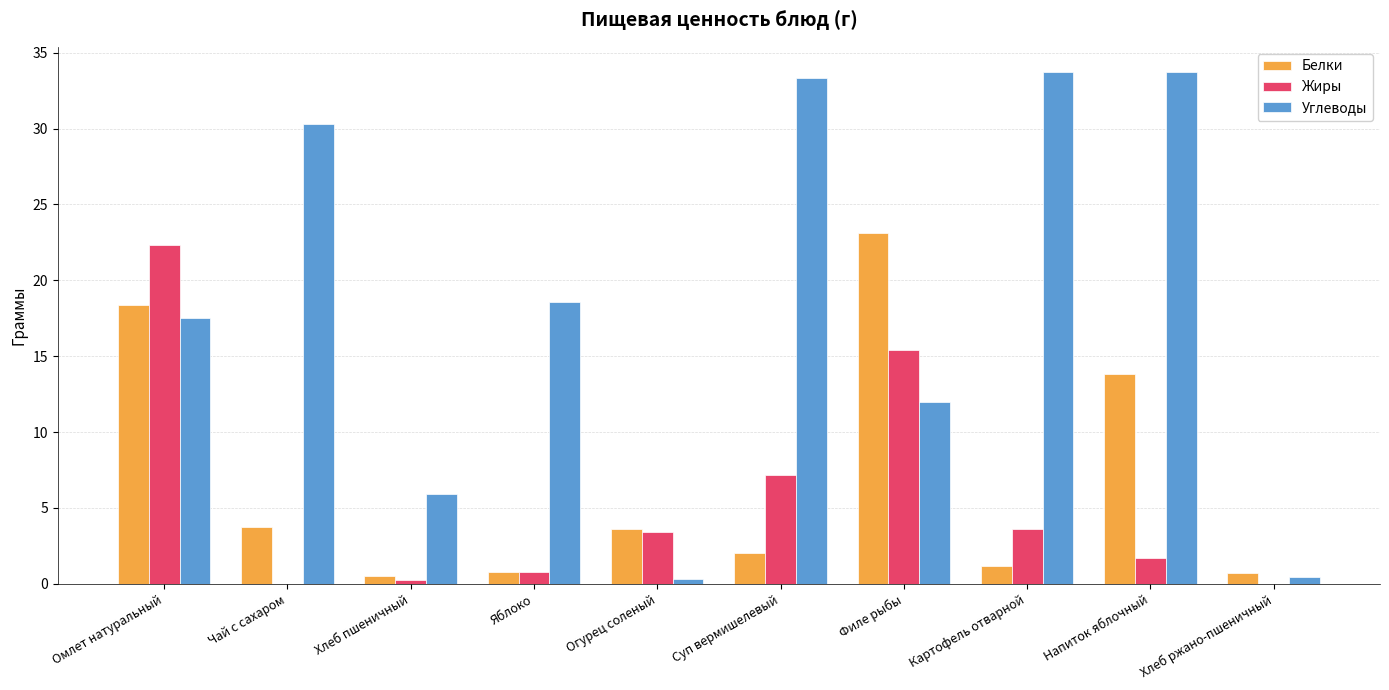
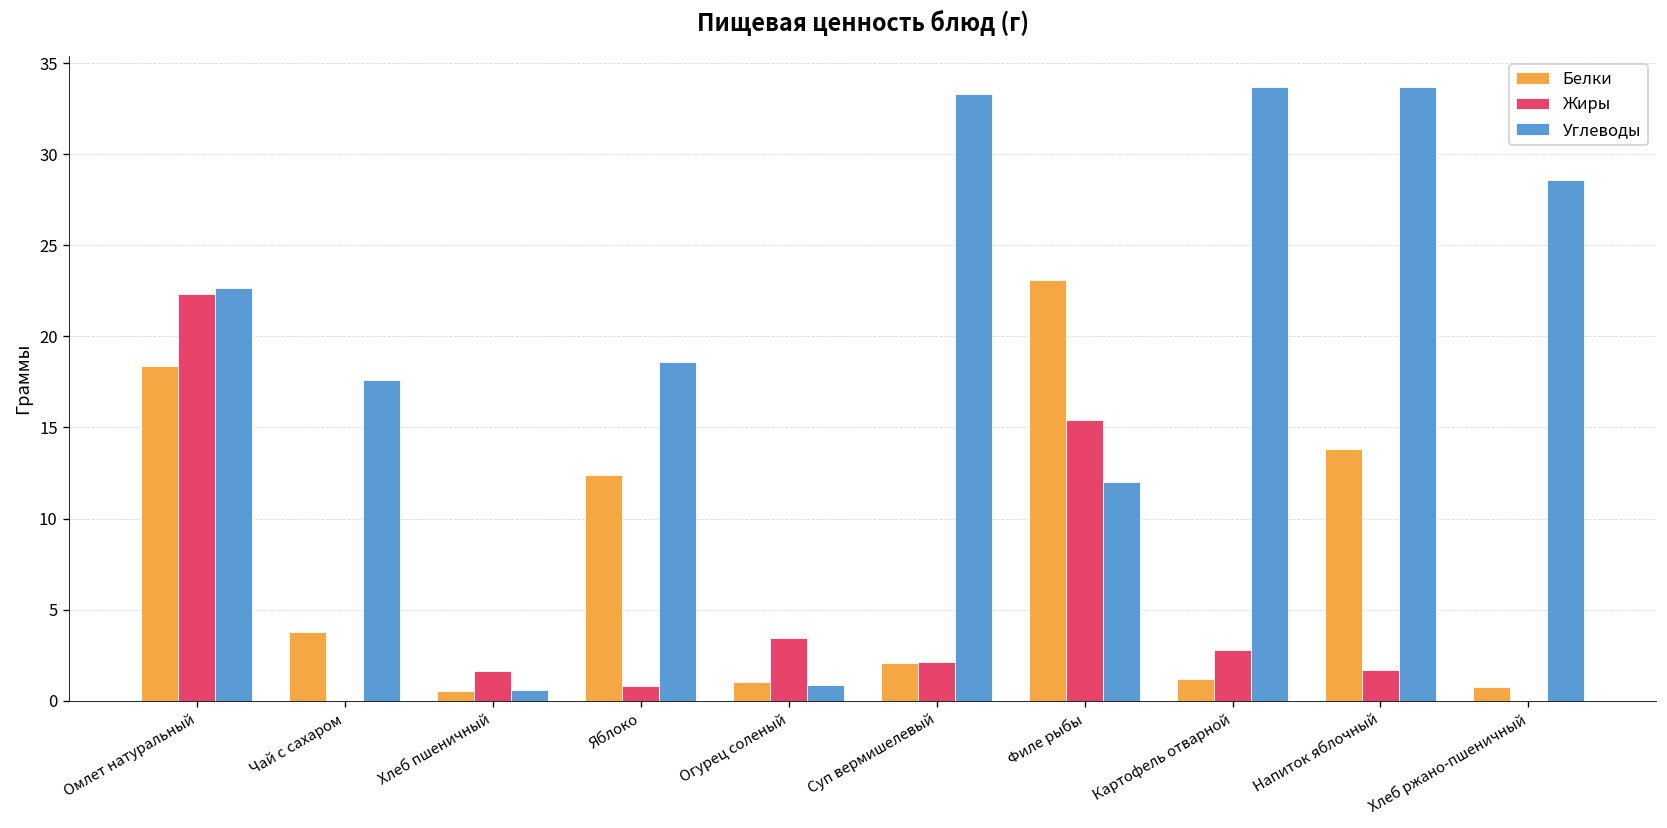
  {
    "Белки": {
      "Омлет натуральный": 18.4,
      "Чай с сахаром": 3.8,
      "Хлеб пшеничный": 0.5,
-     "Яблоко": 0.8,
-     "Огурец соленый": 3.6,
+     "Яблоко": 12.4,
+     "Огурец соленый": 1.0,
      "Суп вермишелевый": 2.1,
      "Филе рыбы": 23.1,
      "Картофель отварной": 1.2,
      "Напиток яблочный": 13.8,
      "Хлеб ржано-пшеничный": 0.7
    },
    "Жиры": {
      "Омлет натуральный": 22.3,
      "Чай с сахаром": 0.0,
-     "Хлеб пшеничный": 0.3,
+     "Хлеб пшеничный": 1.6,
      "Яблоко": 0.8,
      "Огурец соленый": 3.4,
-     "Суп вермишелевый": 7.2,
+     "Суп вермишелевый": 2.1,
      "Филе рыбы": 15.4,
-     "Картофель отварной": 3.6,
+     "Картофель отварной": 2.8,
      "Напиток яблочный": 1.7,
      "Хлеб ржано-пшеничный": 0.0
    },
    "Углеводы": {
-     "Омлет натуральный": 17.5,
-     "Чай с сахаром": 30.3,
-     "Хлеб пшеничный": 5.9,
+     "Омлет натуральный": 22.7,
+     "Чай с сахаром": 17.6,
+     "Хлеб пшеничный": 0.6,
      "Яблоко": 18.6,
-     "Огурец соленый": 0.3,
+     "Огурец соленый": 0.8,
      "Суп вермишелевый": 33.3,
      "Филе рыбы": 12.0,
      "Картофель отварной": 33.7,
      "Напиток яблочный": 33.7,
-     "Хлеб ржано-пшеничный": 0.4
+     "Хлеб ржано-пшеничный": 28.6
    }
  }
